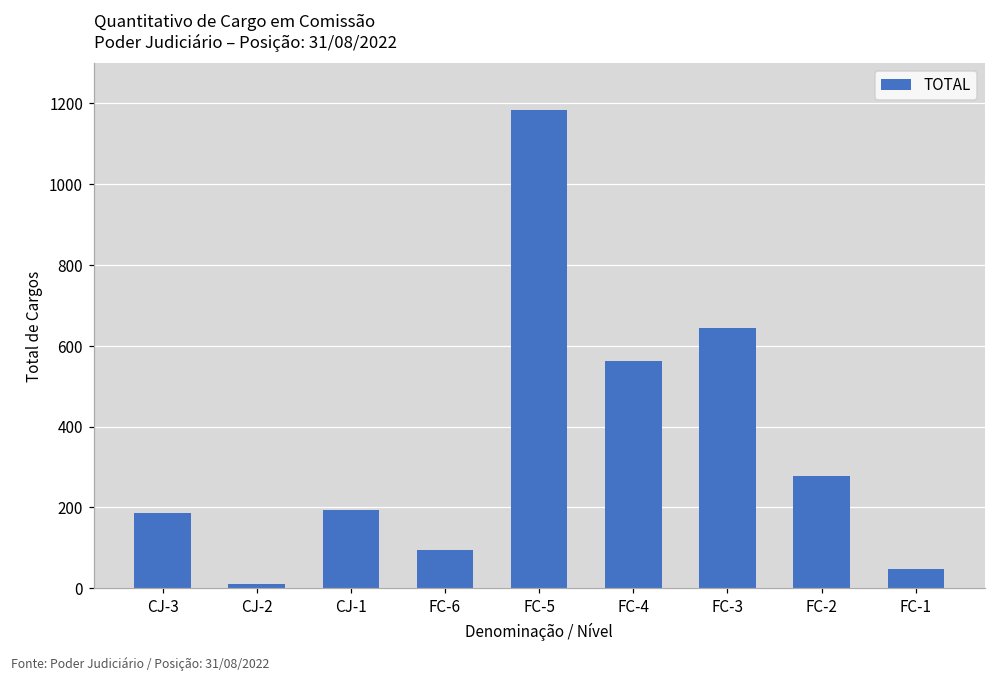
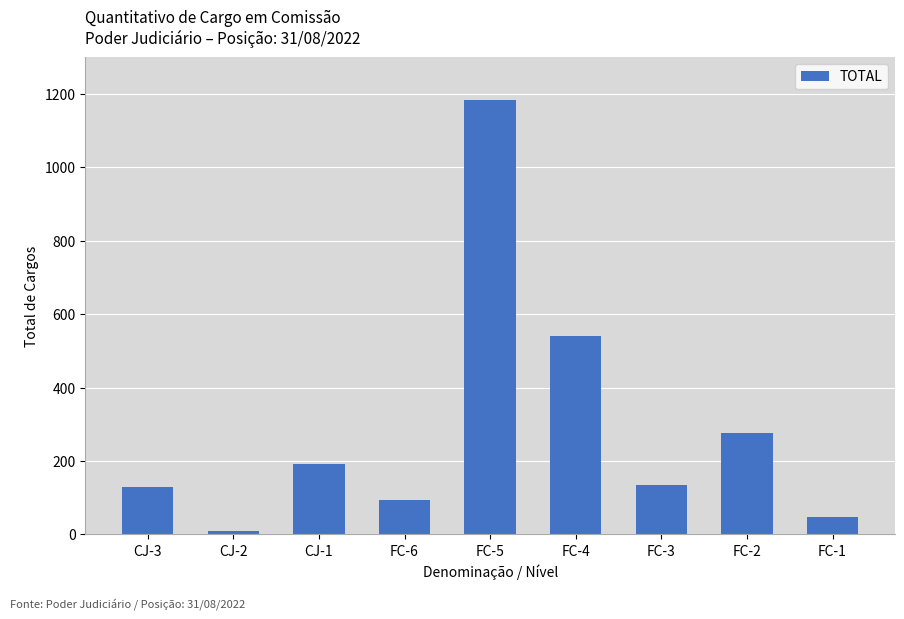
  {
-   "CJ-3": 190,
+   "CJ-3": 130,
    "CJ-2": 10,
    "CJ-1": 190,
    "FC-6": 100,
    "FC-5": 1180,
-   "FC-4": 560,
-   "FC-3": 640,
+   "FC-4": 540,
+   "FC-3": 130,
    "FC-2": 280,
    "FC-1": 50
  }
